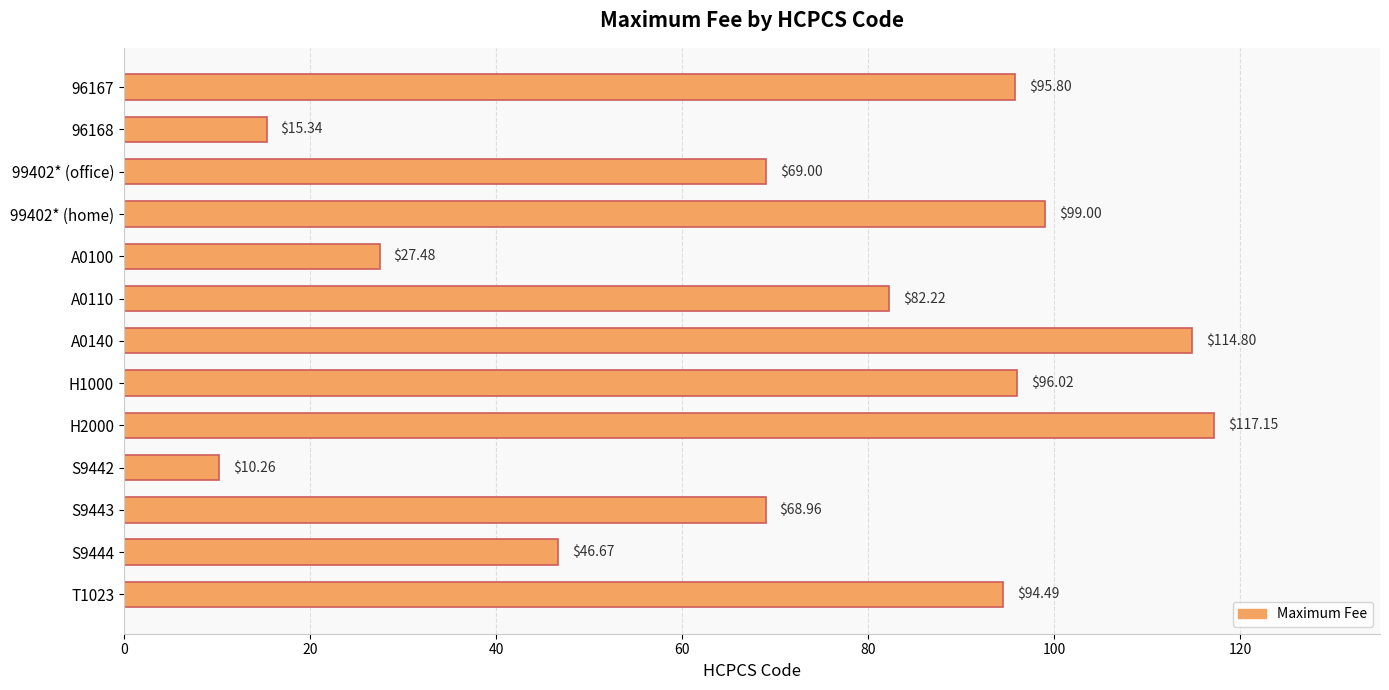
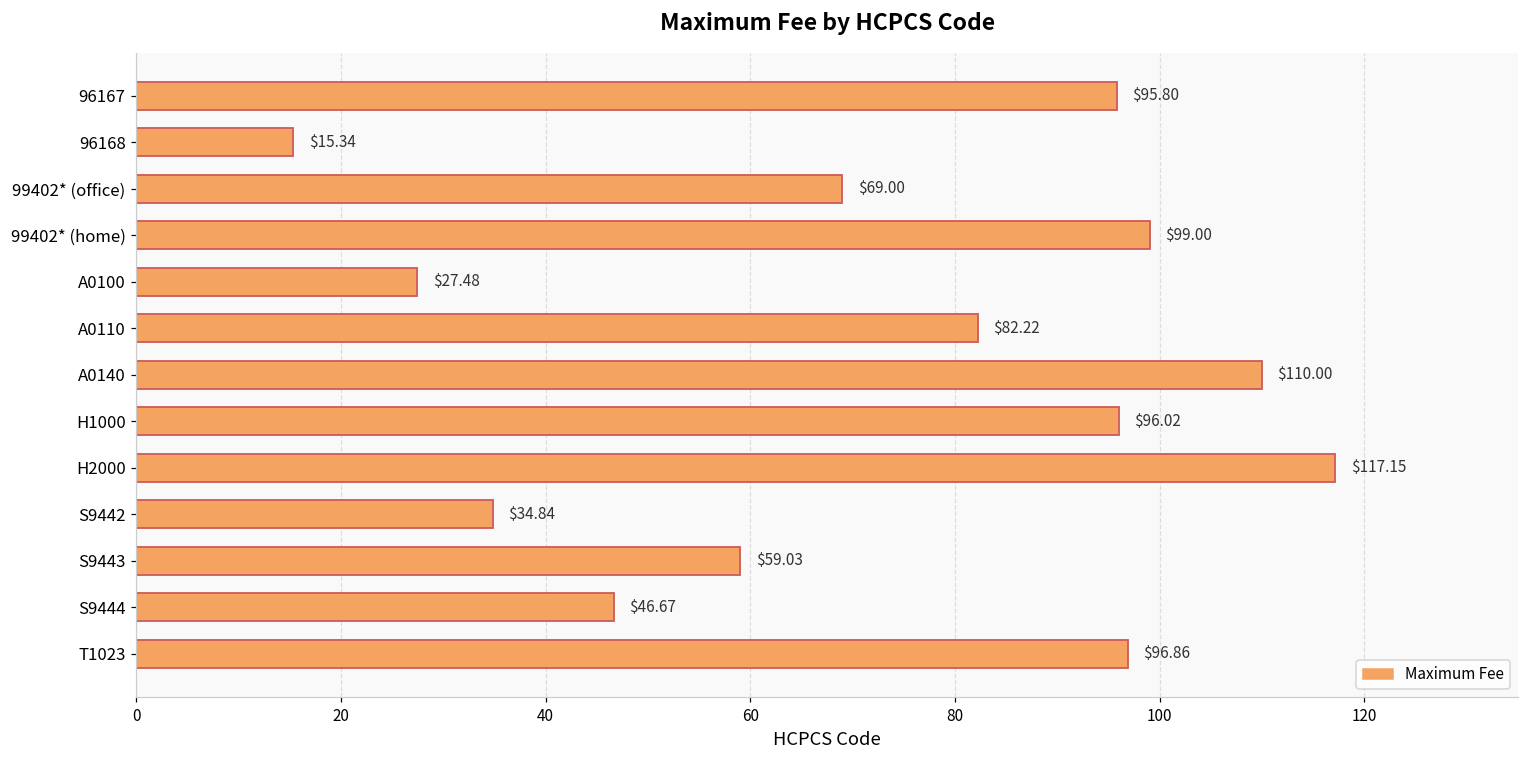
  {
    "96167": "$95.80",
    "96168": "$15.34",
    "99402* (office)": "$69.00",
    "99402* (home)": "$99.00",
    "A0100": "$27.48",
    "A0110": "$82.22",
-   "A0140": "$114.80",
+   "A0140": "$110.00",
    "H1000": "$96.02",
    "H2000": "$117.15",
-   "S9442": "$10.26",
-   "S9443": "$68.96",
+   "S9442": "$34.84",
+   "S9443": "$59.03",
    "S9444": "$46.67",
-   "T1023": "$94.49"
+   "T1023": "$96.86"
  }
